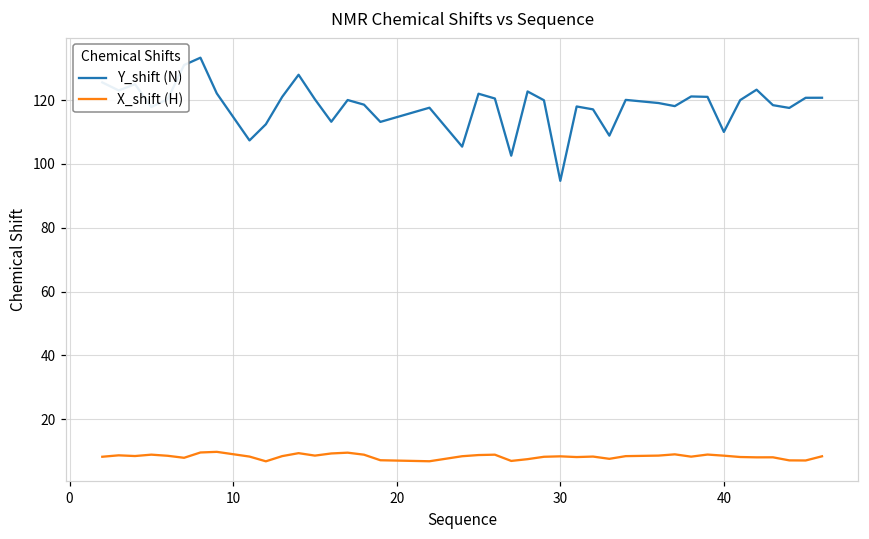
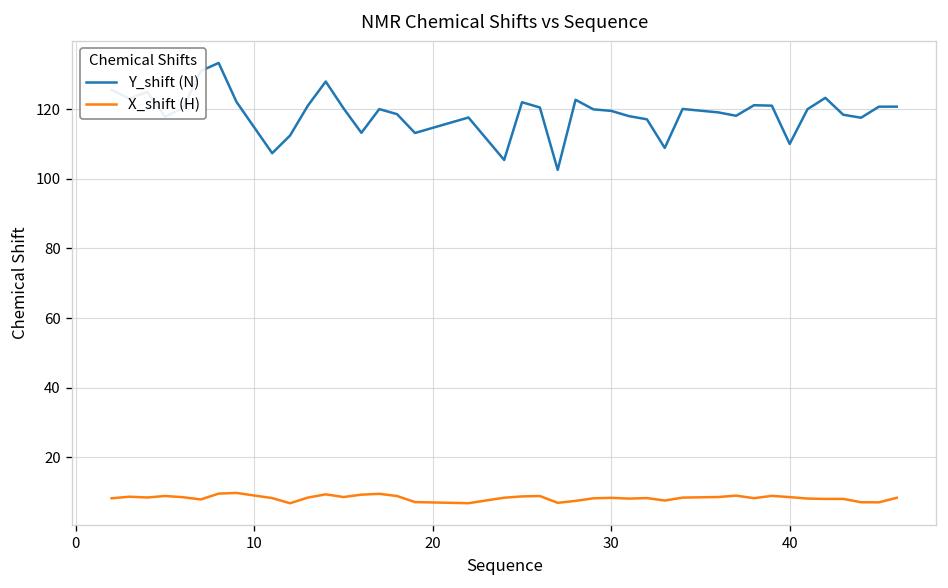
  {
    "Y_shift (N)": {
-     "30": 95,
+     "30": 120,
      "40": 110
    },
    "X_shift (H)": {
      "30": 8,
      "40": 9
    }
  }
